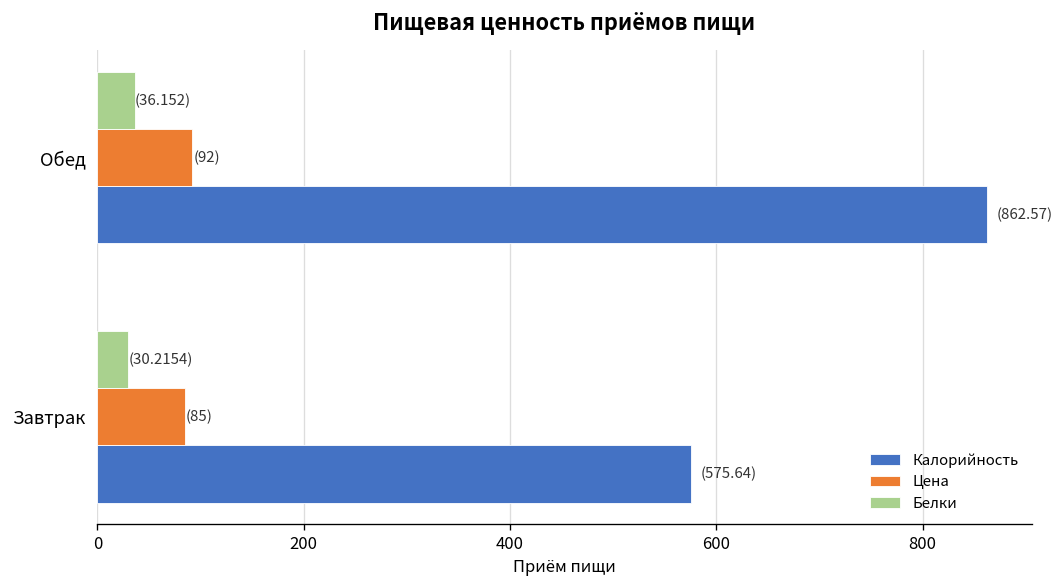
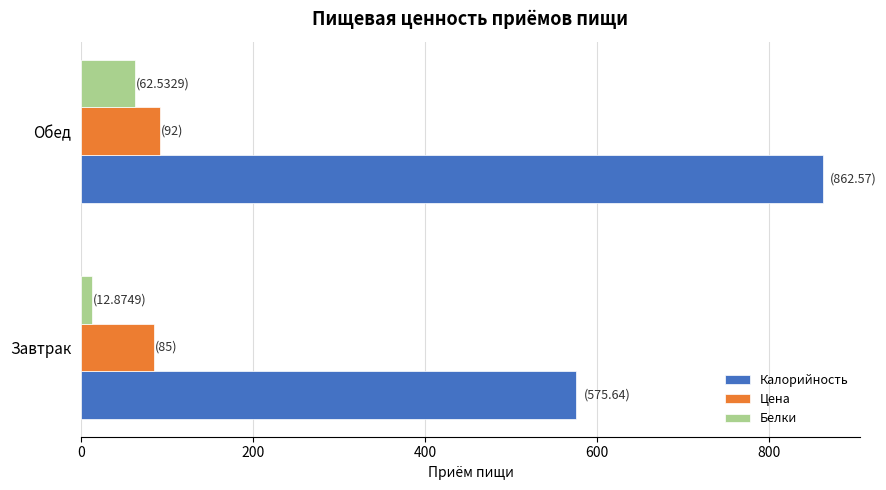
  {
    "Калорийность": {
      "Обед": "(862.57)",
      "Завтрак": "(575.64)"
    },
    "Цена": {
      "Обед": "(92)",
      "Завтрак": "(85)"
    },
    "Белки": {
-     "Обед": "(36.152)",
-     "Завтрак": "(30.2154)"
+     "Обед": "(62.5329)",
+     "Завтрак": "(12.8749)"
    }
  }
